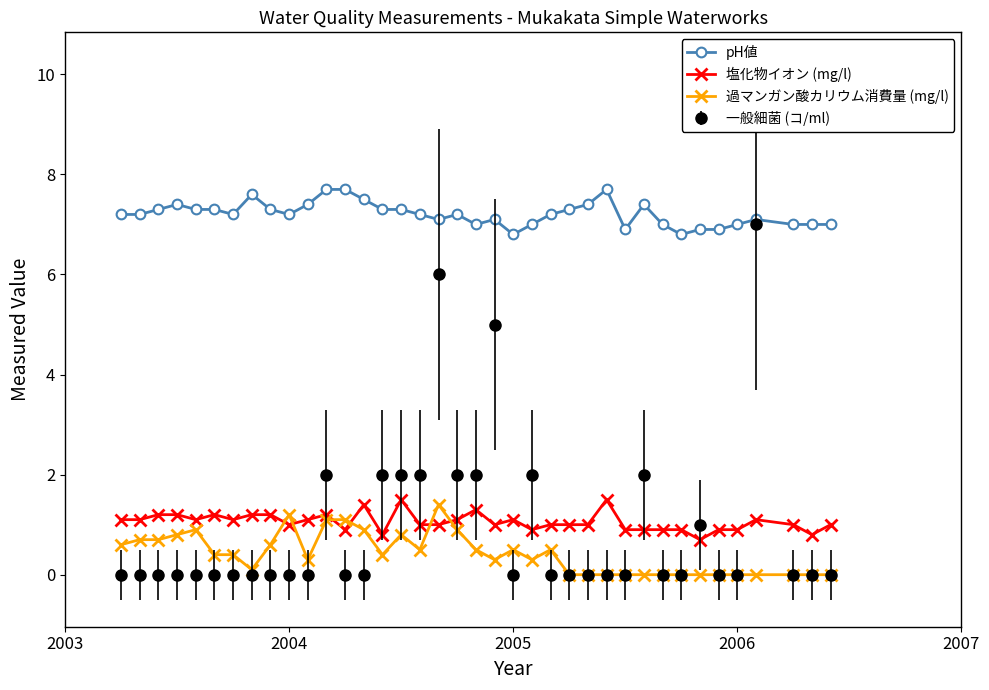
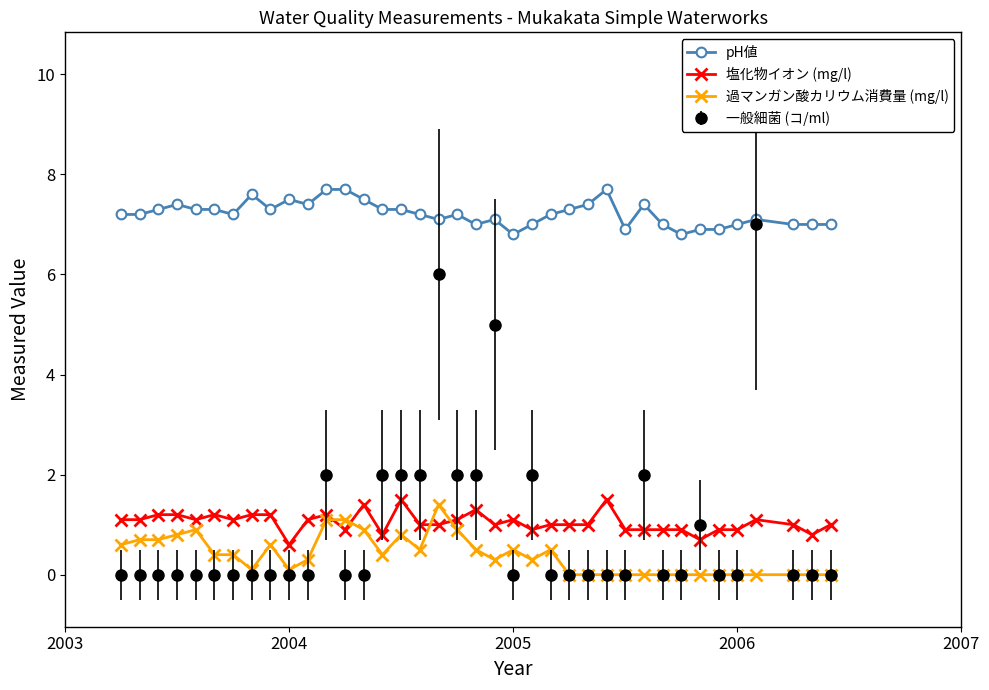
  {
    "pH値": {
-     "2004": 7.2,
+     "2004": 7.5,
      "2005": 6.8,
      "2006": 7.0
    },
    "塩化物イオン (mg/l)": {
-     "2004": 1.0,
+     "2004": 0.6,
      "2005": 1.1,
      "2006": 0.9
    },
    "過マンガン酸カリウム消費量 (mg/l)": {
-     "2004": 1.2,
+     "2004": 0.1,
      "2005": 0.5
    }
  }
